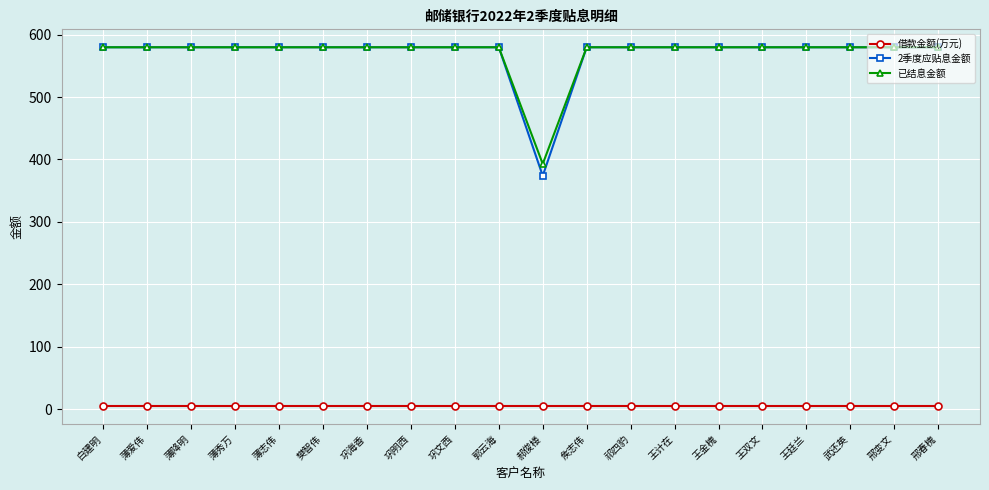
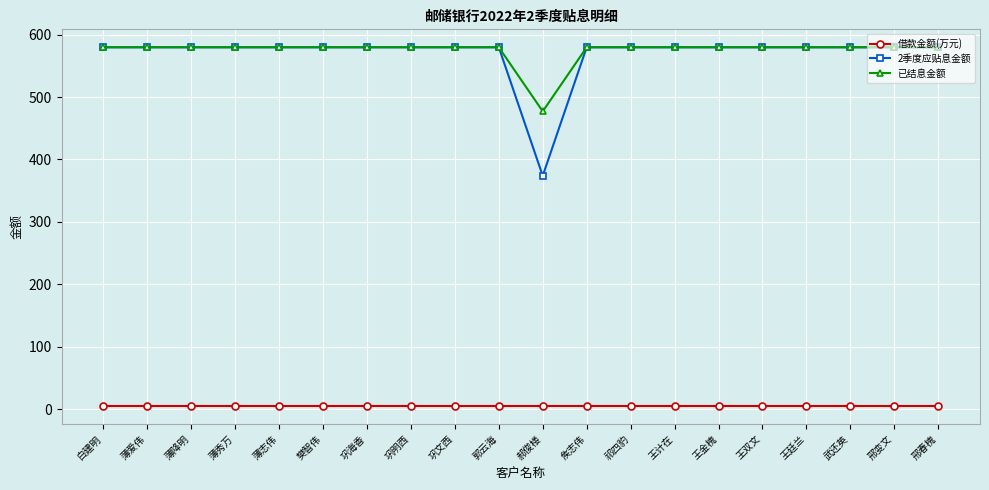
  {
    "借款金额(万元)": {
      "白建明": 10,
      "薄爱伟": 10,
      "薄降明": 10,
      "薄秀万": 10,
      "薄志伟": 10,
      "樊智伟": 10,
      "巩海香": 10,
      "巩明西": 10,
      "巩文西": 10,
      "郭云海": 10,
      "郝俊楼": 10,
      "矦志伟": 10,
      "祁四豹": 10,
      "王计在": 10,
      "王金槐": 10,
      "王双文": 10,
      "王廷兰": 10,
      "武还英": 10,
      "邢变文": 10,
      "邢春槐": 10
    },
    "2季度应贴息金额": {
      "郝俊楼": 370
    },
    "已结息金额": {
-     "郝俊楼": 390
+     "郝俊楼": 480
    }
  }
